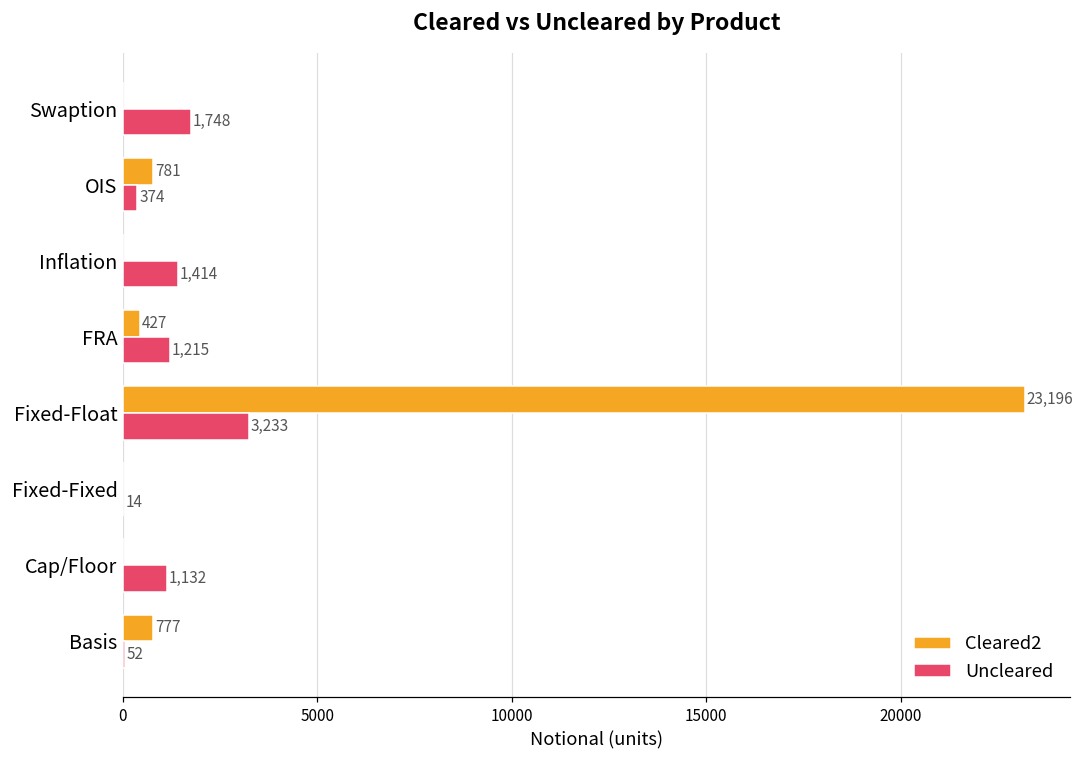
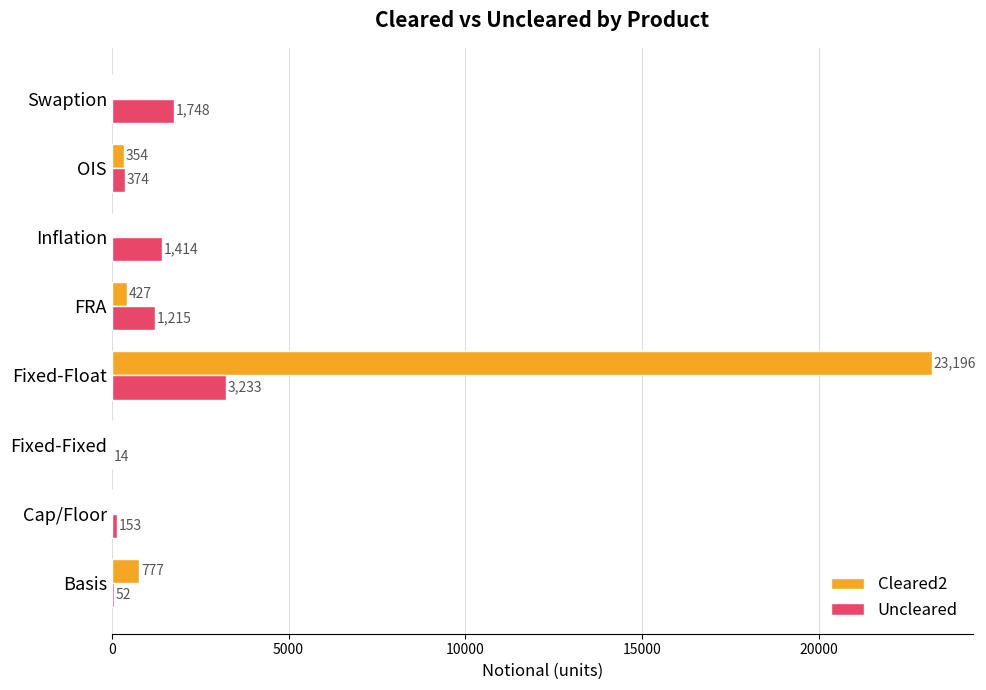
  {
    "Cleared2": {
-     "OIS": "781",
+     "OIS": "354",
      "FRA": "427",
      "Fixed-Float": "23,196",
      "Basis": "777"
    },
    "Uncleared": {
      "Swaption": "1,748",
      "OIS": "374",
      "Inflation": "1,414",
      "FRA": "1,215",
      "Fixed-Float": "3,233",
      "Fixed-Fixed": "14",
-     "Cap/Floor": "1,132",
+     "Cap/Floor": "153",
      "Basis": "52"
    }
  }
